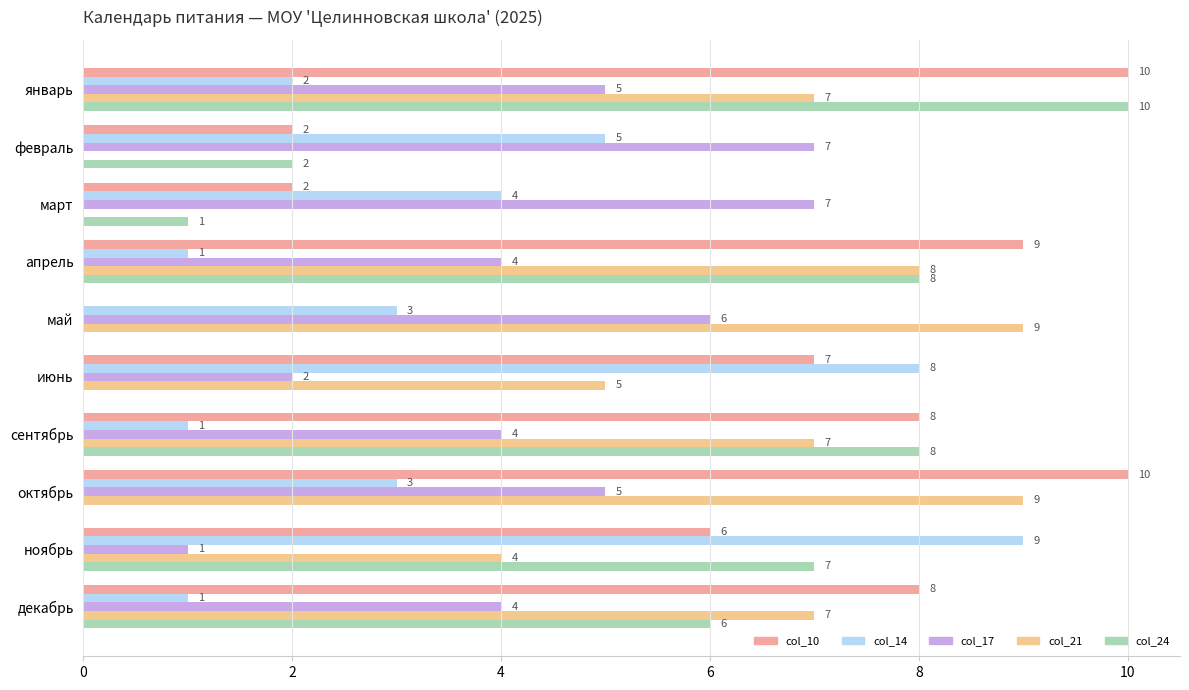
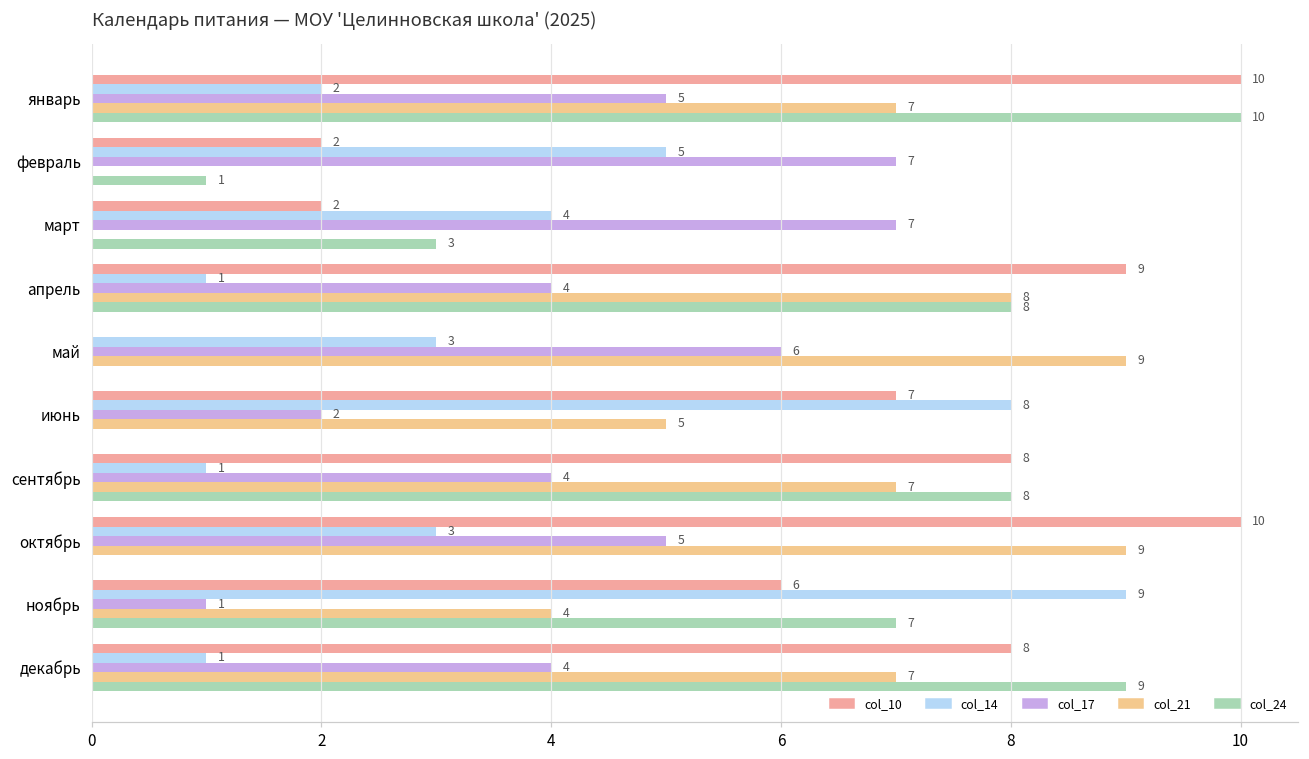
  {
    "col_24": {
      "январь": 10,
-     "февраль": 2,
-     "март": 1,
+     "февраль": 1,
+     "март": 3,
      "апрель": 8,
      "сентябрь": 8,
      "ноябрь": 7,
-     "декабрь": 6
+     "декабрь": 9
    }
  }
